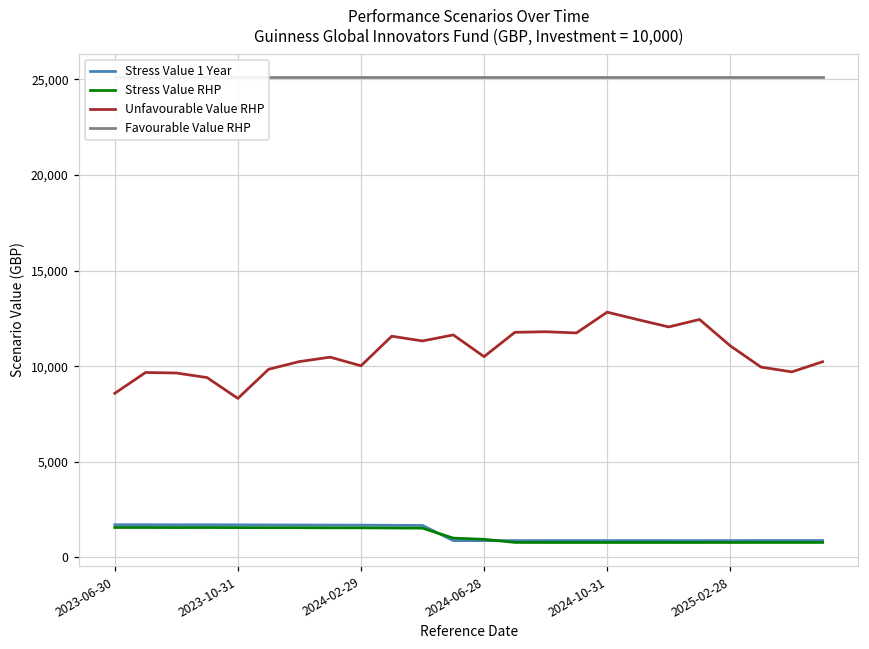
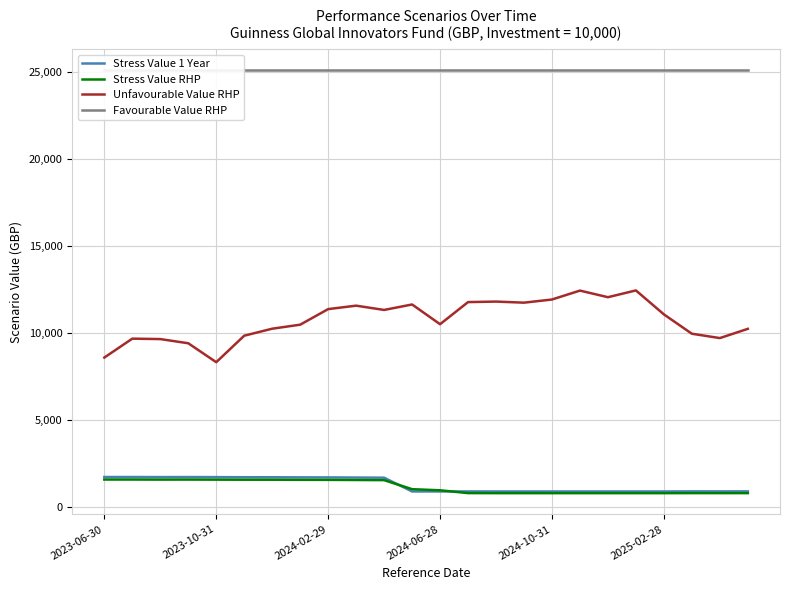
  {
    "Unfavourable Value RHP": {
      "2023-06-30": "8,600",
      "2023-10-31": "8,300",
-     "2024-02-29": "10,000",
+     "2024-02-29": "11,400",
      "2024-06-28": "10,500",
-     "2024-10-31": "12,800",
+     "2024-10-31": "11,900",
      "2025-02-28": "11,100"
    },
    "Favourable Value RHP": {
      "2024-02-29": "25,100",
      "2024-06-28": "25,100",
      "2024-10-31": "25,100",
      "2025-02-28": "25,100"
    }
  }
